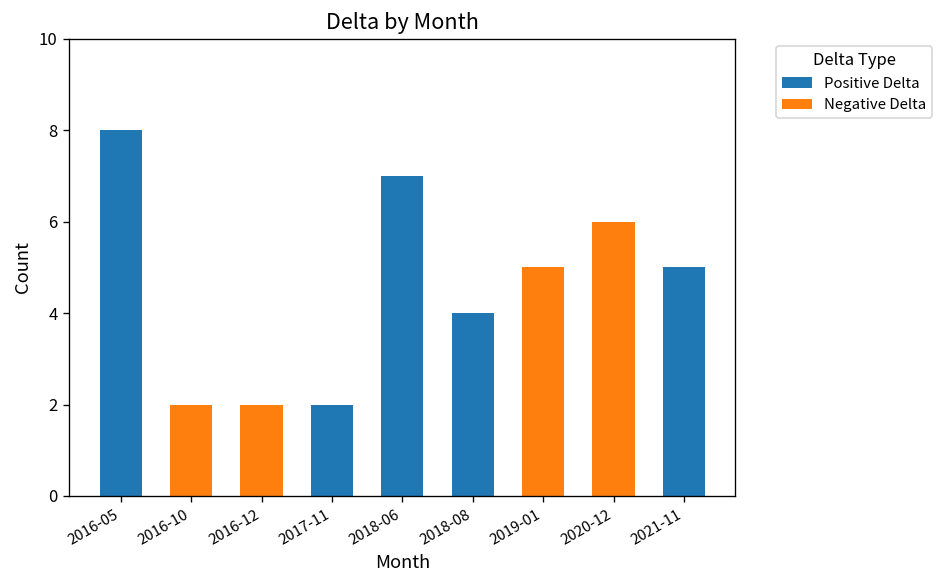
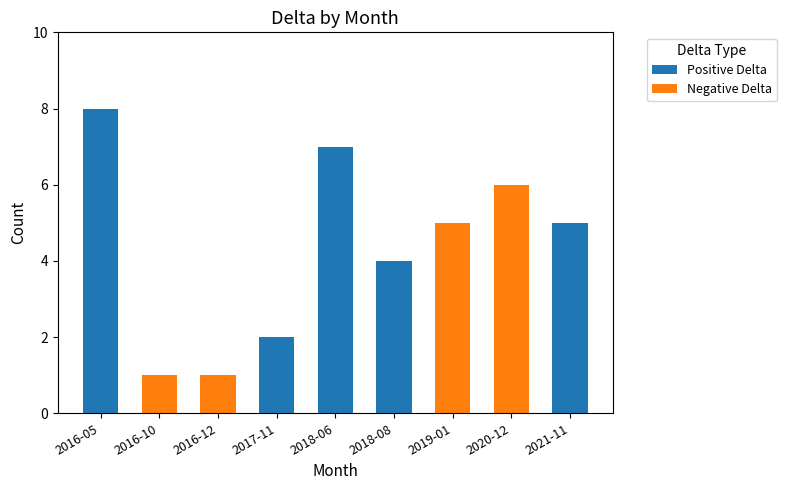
  {
    "Positive Delta": {
      "2016-05": 8,
      "2016-10": 0,
      "2016-12": 0,
      "2017-11": 2,
      "2018-06": 7,
      "2018-08": 4,
      "2019-01": 0,
      "2020-12": 0,
      "2021-11": 5
    },
    "Negative Delta": {
-     "2016-10": 2,
-     "2016-12": 2
+     "2016-10": 1,
+     "2016-12": 1
    }
  }
